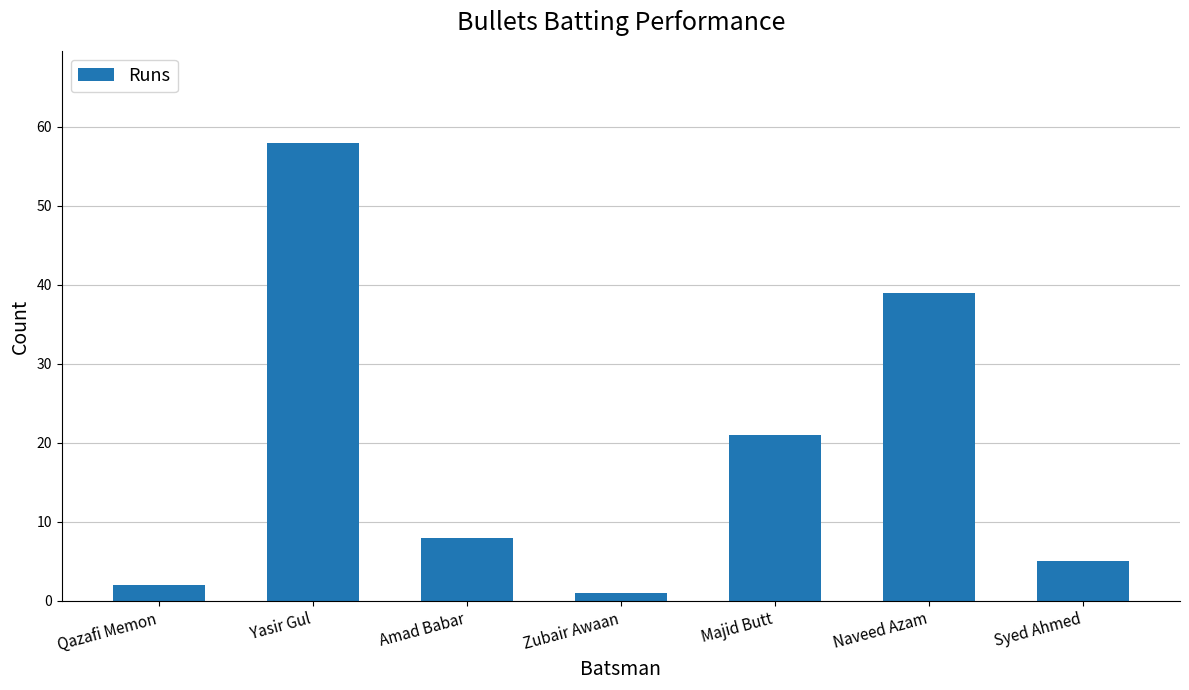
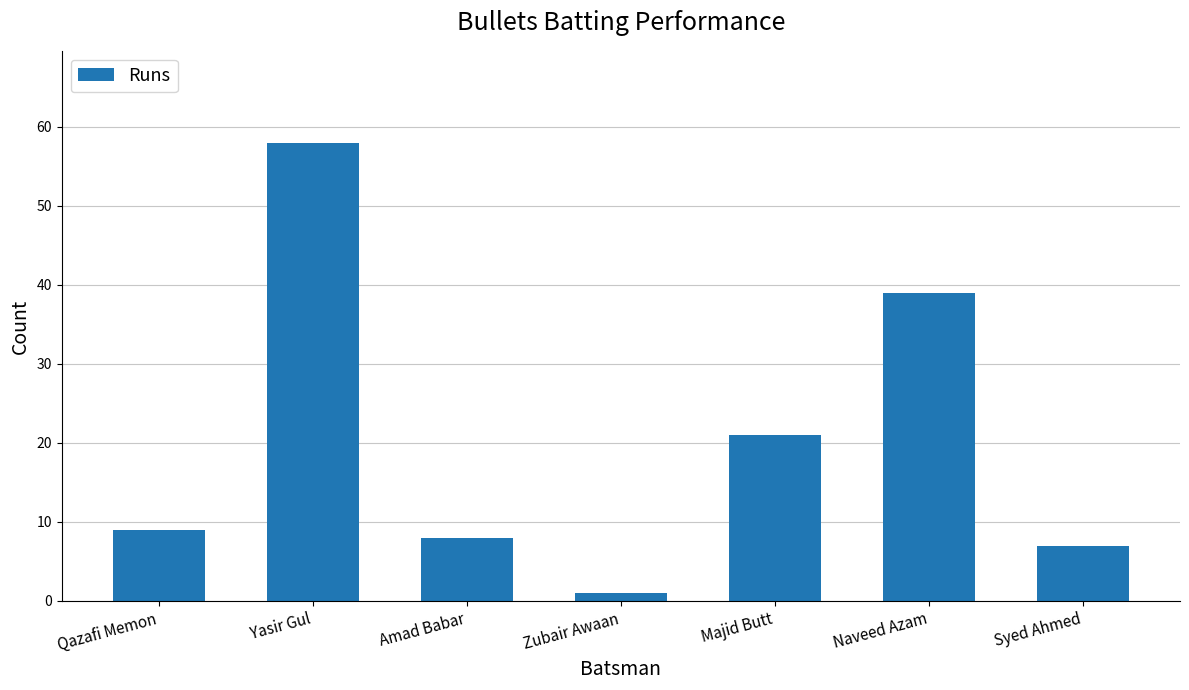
  {
-   "Qazafi Memon": 2,
+   "Qazafi Memon": 9,
    "Yasir Gul": 58,
    "Amad Babar": 8,
    "Zubair Awaan": 1,
    "Majid Butt": 21,
    "Naveed Azam": 39,
-   "Syed Ahmed": 5
+   "Syed Ahmed": 7
  }
